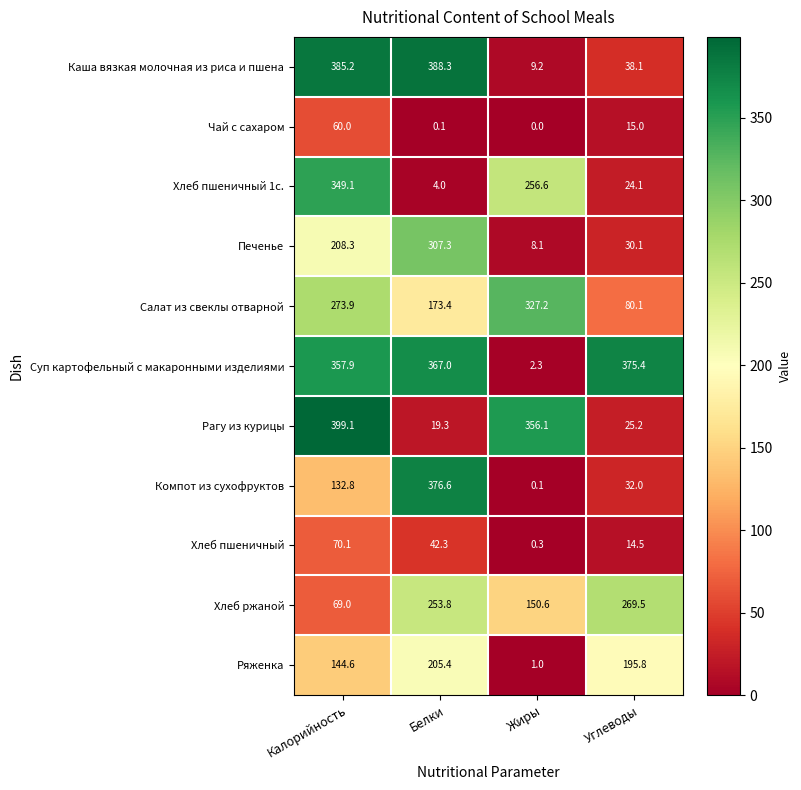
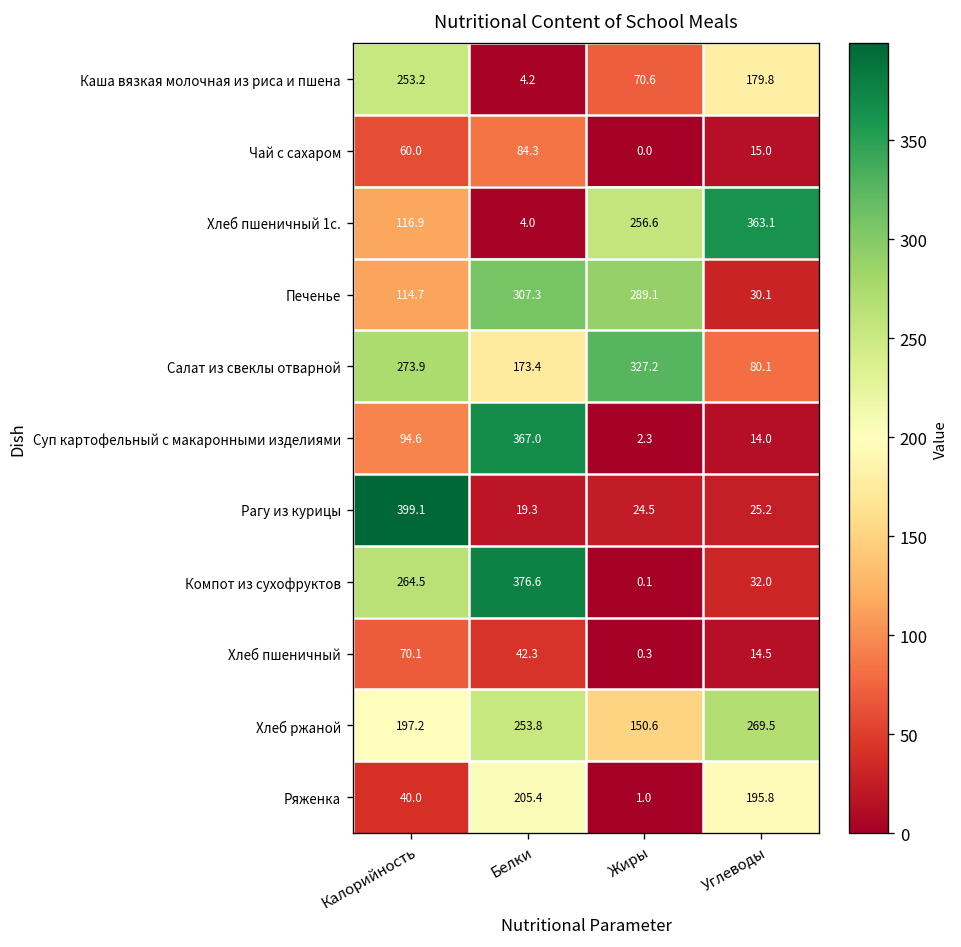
  {
    "Каша вязкая молочная из риса и пшена": {
-     "Калорийность": 385.2,
-     "Белки": 388.3,
-     "Жиры": 9.2,
-     "Углеводы": 38.1
+     "Калорийность": 253.2,
+     "Белки": 4.2,
+     "Жиры": 70.6,
+     "Углеводы": 179.8
    },
    "Чай с сахаром": {
      "Калорийность": 60.0,
-     "Белки": 0.1,
+     "Белки": 84.3,
      "Жиры": 0.0,
      "Углеводы": 15.0
    },
    "Хлеб пшеничный 1с.": {
-     "Калорийность": 349.1,
+     "Калорийность": 116.9,
      "Белки": 4.0,
      "Жиры": 256.6,
-     "Углеводы": 24.1
+     "Углеводы": 363.1
    },
    "Печенье": {
-     "Калорийность": 208.3,
+     "Калорийность": 114.7,
      "Белки": 307.3,
-     "Жиры": 8.1,
+     "Жиры": 289.1,
      "Углеводы": 30.1
    },
    "Салат из свеклы отварной": {
      "Калорийность": 273.9,
      "Белки": 173.4,
      "Жиры": 327.2,
      "Углеводы": 80.1
    },
    "Суп картофельный с макаронными изделиями": {
-     "Калорийность": 357.9,
+     "Калорийность": 94.6,
      "Белки": 367.0,
      "Жиры": 2.3,
-     "Углеводы": 375.4
+     "Углеводы": 14.0
    },
    "Рагу из курицы": {
      "Калорийность": 399.1,
      "Белки": 19.3,
-     "Жиры": 356.1,
+     "Жиры": 24.5,
      "Углеводы": 25.2
    },
    "Компот из сухофруктов": {
-     "Калорийность": 132.8,
+     "Калорийность": 264.5,
      "Белки": 376.6,
      "Жиры": 0.1,
      "Углеводы": 32.0
    },
    "Хлеб пшеничный": {
      "Калорийность": 70.1,
      "Белки": 42.3,
      "Жиры": 0.3,
      "Углеводы": 14.5
    },
    "Хлеб ржаной": {
-     "Калорийность": 69.0,
+     "Калорийность": 197.2,
      "Белки": 253.8,
      "Жиры": 150.6,
      "Углеводы": 269.5
    },
    "Ряженка": {
-     "Калорийность": 144.6,
+     "Калорийность": 40.0,
      "Белки": 205.4,
      "Жиры": 1.0,
      "Углеводы": 195.8
    }
  }
